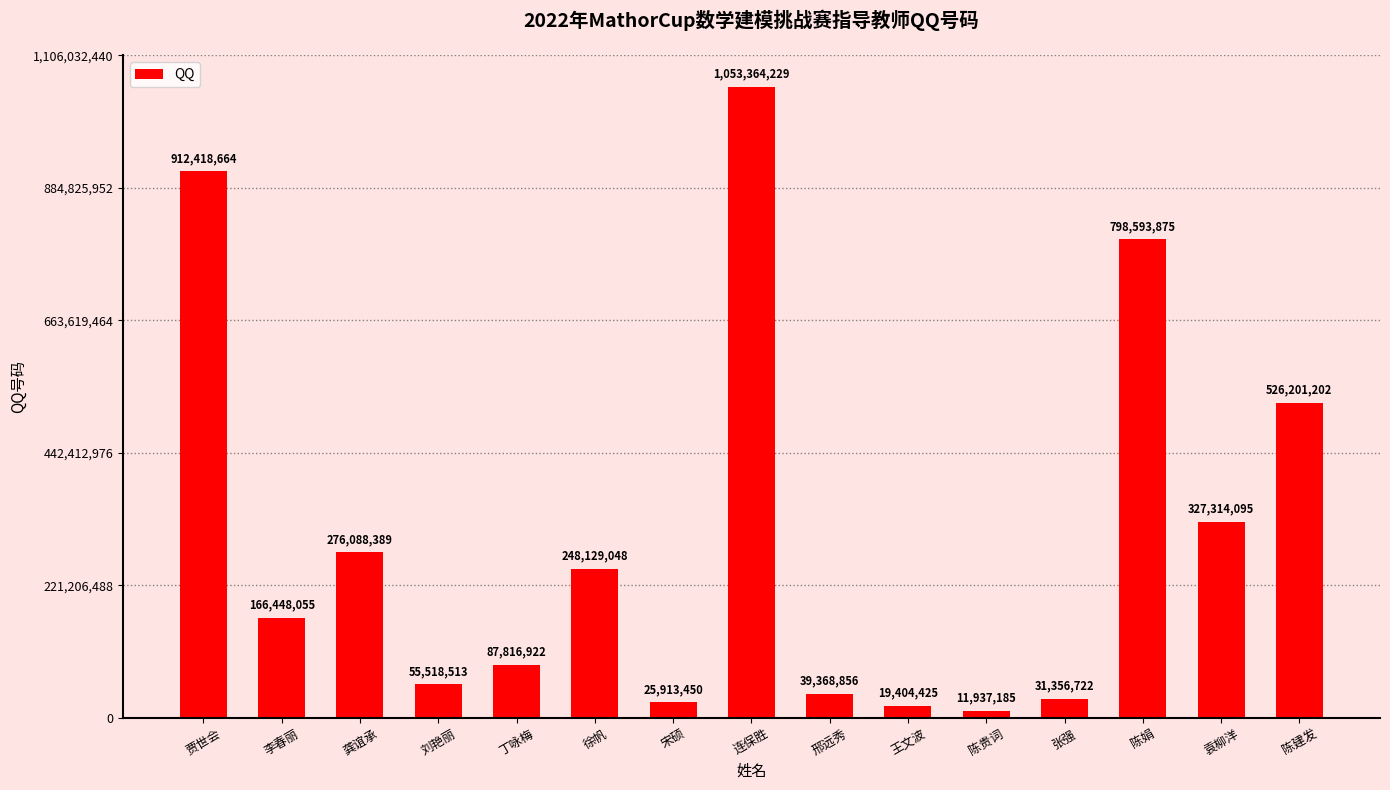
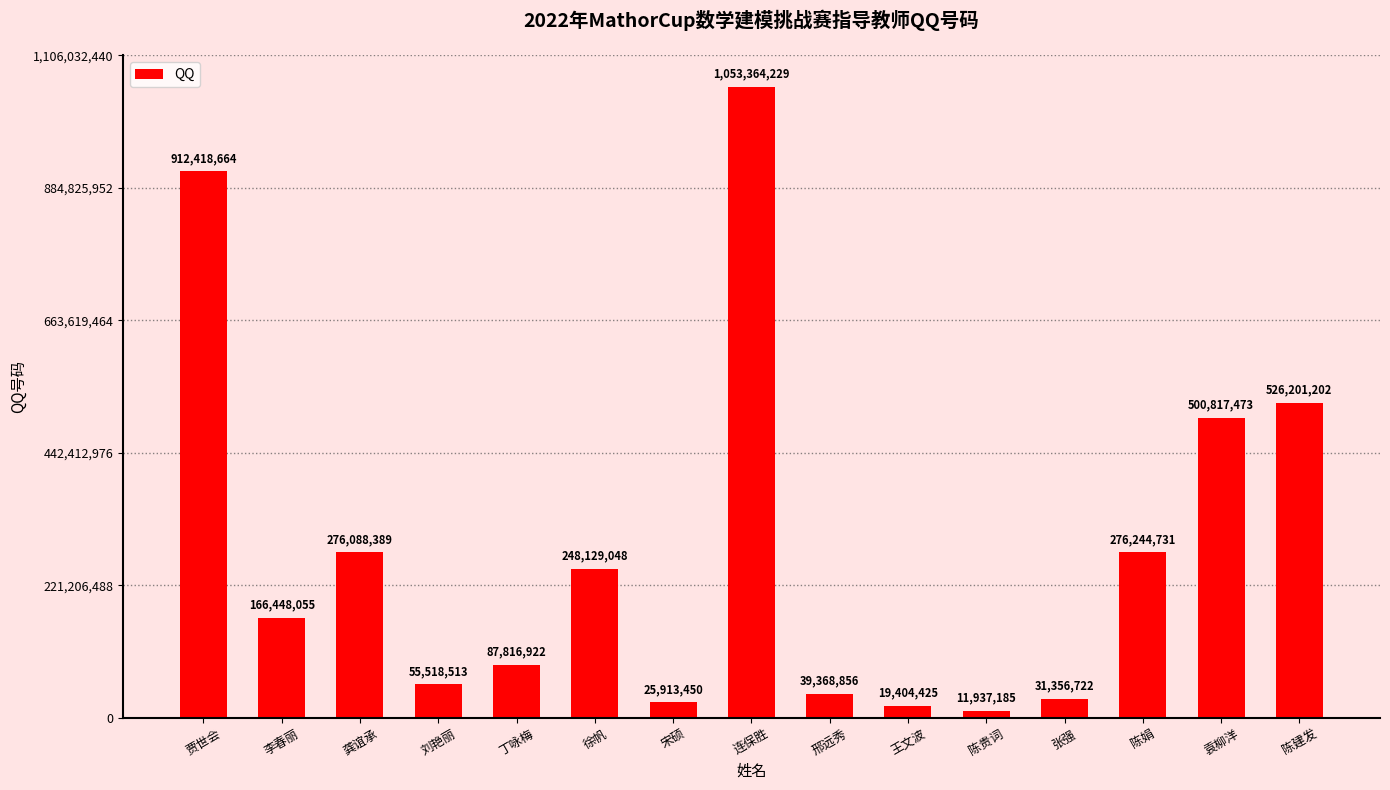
  {
    "贾世会": "912,418,664",
    "李春丽": "166,448,055",
    "龚谊承": "276,088,389",
    "刘艳丽": "55,518,513",
    "丁咏梅": "87,816,922",
    "徐帆": "248,129,048",
    "宋硕": "25,913,450",
    "连保胜": "1,053,364,229",
    "邢远秀": "39,368,856",
    "王文波": "19,404,425",
    "陈贵词": "11,937,185",
    "张强": "31,356,722",
-   "陈娟": "798,593,875",
-   "袁柳洋": "327,314,095",
+   "陈娟": "276,244,731",
+   "袁柳洋": "500,817,473",
    "陈建发": "526,201,202"
  }
